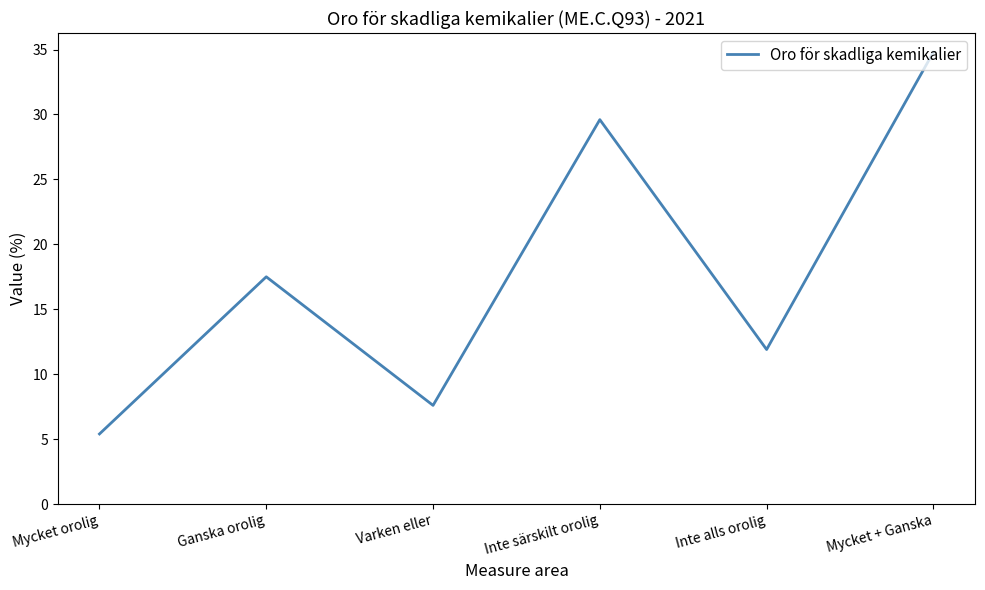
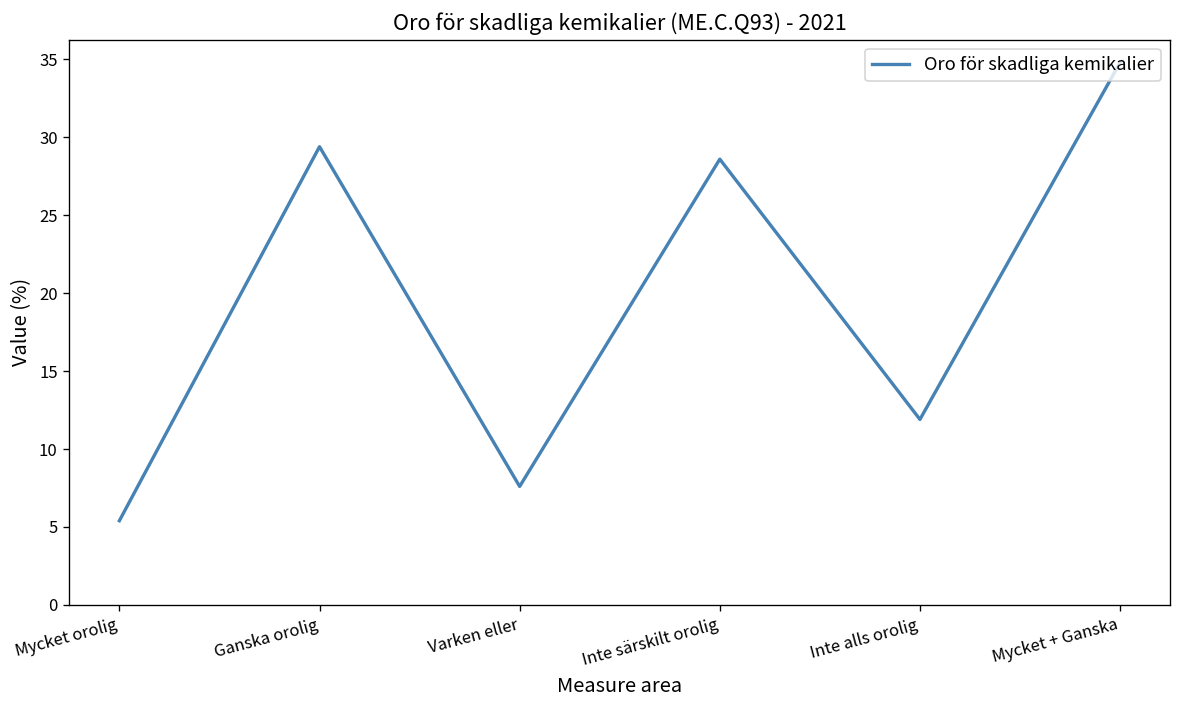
  {
    "Mycket orolig": 5.4,
-   "Ganska orolig": 17.5,
+   "Ganska orolig": 29.4,
    "Varken eller": 7.6,
-   "Inte särskilt orolig": 29.6,
+   "Inte särskilt orolig": 28.6,
    "Inte alls orolig": 11.9
  }
